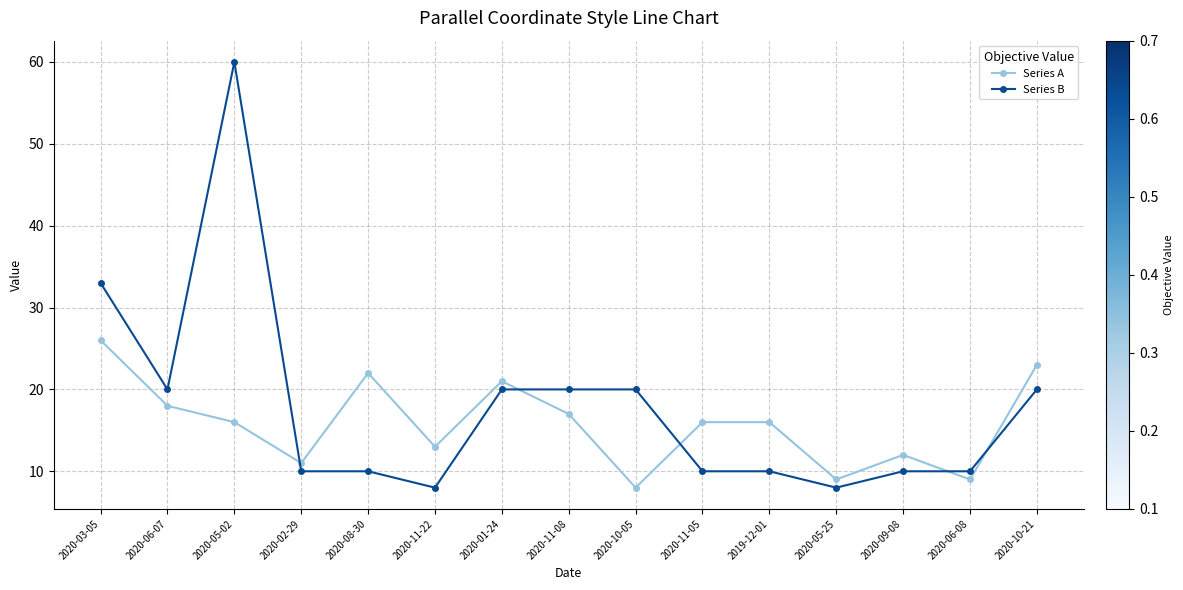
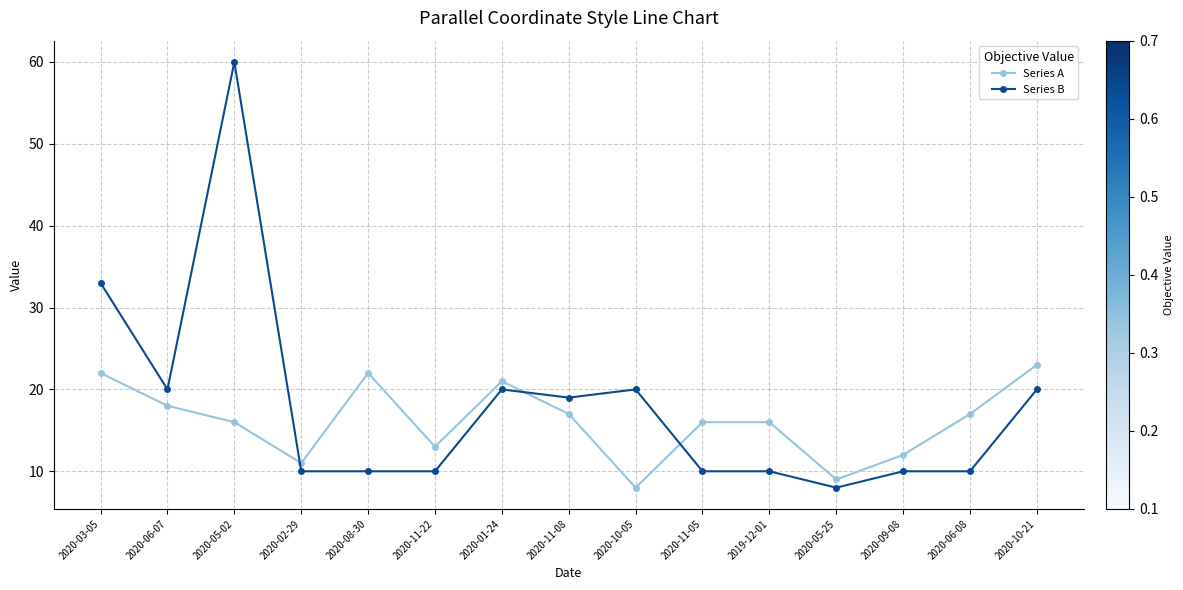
  {
    "Series A": {
-     "2020-03-05": 26,
+     "2020-03-05": 22,
      "2020-06-07": 18,
      "2020-05-02": 16,
      "2020-02-29": 11,
      "2020-08-30": 22,
      "2020-11-22": 13,
      "2020-01-24": 21,
      "2020-11-08": 17,
      "2020-10-05": 8,
      "2020-11-05": 16,
      "2019-12-01": 16,
      "2020-05-25": 9,
      "2020-09-08": 12,
-     "2020-06-08": 9,
+     "2020-06-08": 17,
      "2020-10-21": 23
    },
    "Series B": {
      "2020-03-05": 33,
      "2020-06-07": 20,
      "2020-05-02": 60,
      "2020-02-29": 10,
      "2020-08-30": 10,
-     "2020-11-22": 8,
+     "2020-11-22": 10,
      "2020-01-24": 20,
-     "2020-11-08": 20,
+     "2020-11-08": 19,
      "2020-10-05": 20,
      "2020-11-05": 10,
      "2019-12-01": 10,
      "2020-05-25": 8,
      "2020-09-08": 10,
      "2020-06-08": 10,
      "2020-10-21": 20
    }
  }
